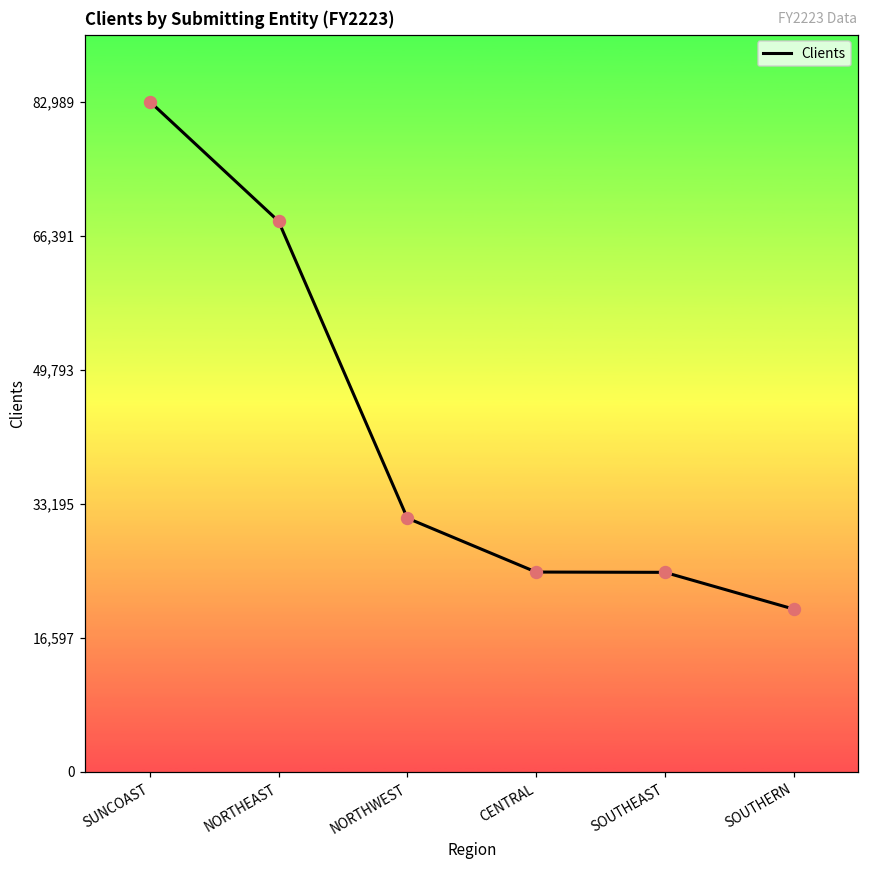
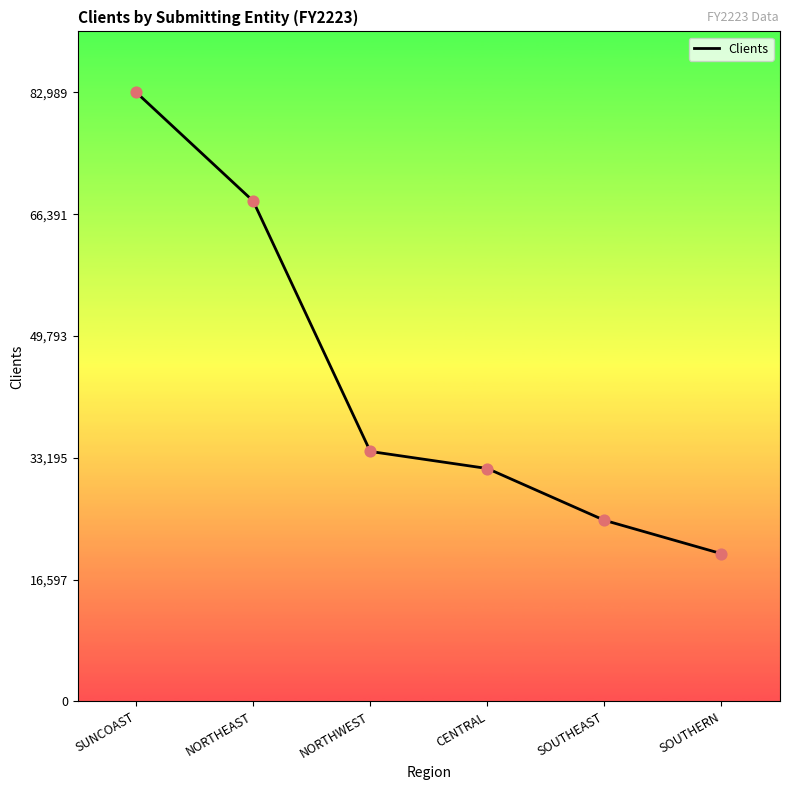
  {
    "SUNCOAST": "83,000",
    "NORTHEAST": "68,000",
-   "NORTHWEST": "31,000",
-   "CENTRAL": "25,000",
+   "NORTHWEST": "34,000",
+   "CENTRAL": "32,000",
    "SOUTHEAST": "25,000",
    "SOUTHERN": "20,000"
  }
